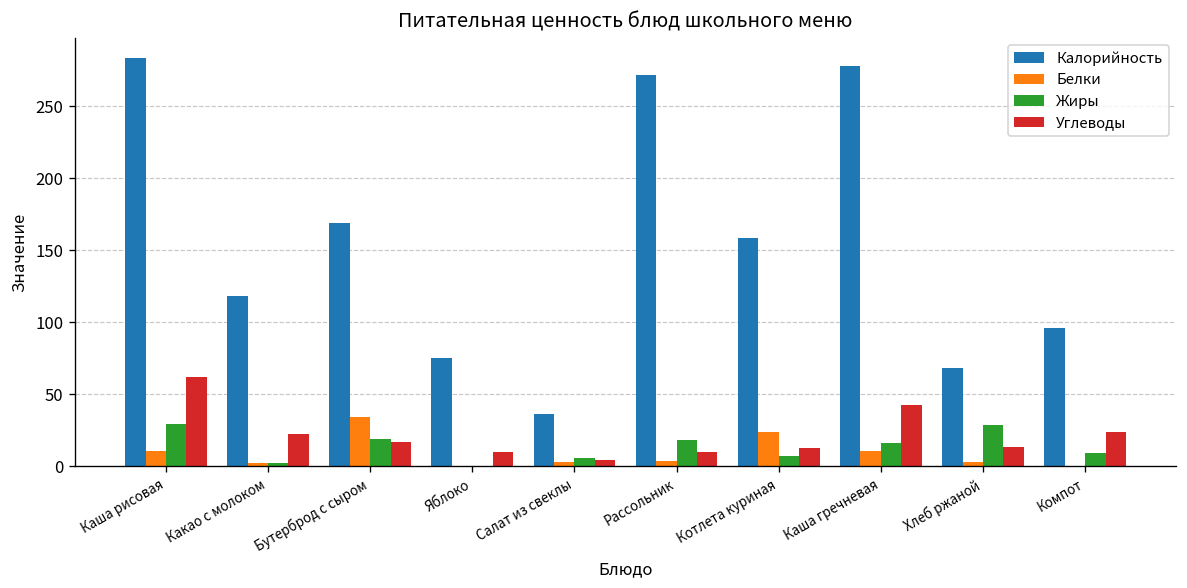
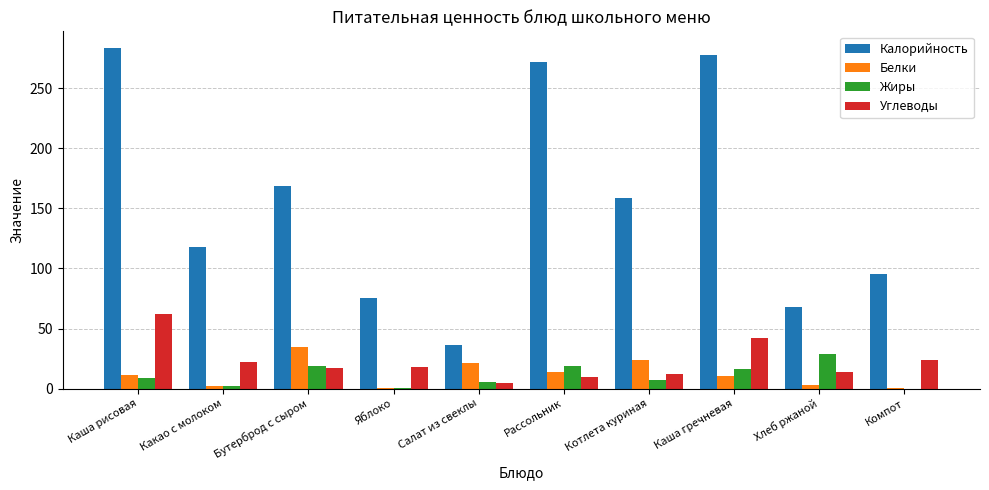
  {
    "Калорийность": {
      "Каша рисовая": 283,
      "Какао с молоком": 118,
      "Бутерброд с сыром": 169,
      "Яблоко": 75,
      "Салат из свеклы": 36,
      "Рассольник": 272,
      "Котлета куриная": 159,
      "Каша гречневая": 278,
      "Хлеб ржаной": 68,
      "Компот": 96
    },
    "Белки": {
      "Каша рисовая": 11,
      "Какао с молоком": 2,
      "Бутерброд с сыром": 34,
-     "Салат из свеклы": 3,
-     "Рассольник": 4,
+     "Салат из свеклы": 21,
+     "Рассольник": 14,
      "Котлета куриная": 24,
      "Каша гречневая": 10,
      "Хлеб ржаной": 3
    },
    "Жиры": {
-     "Каша рисовая": 29,
+     "Каша рисовая": 9,
      "Какао с молоком": 2,
      "Бутерброд с сыром": 19,
      "Салат из свеклы": 6,
      "Рассольник": 18,
      "Котлета куриная": 7,
      "Каша гречневая": 16,
      "Хлеб ржаной": 29,
-     "Компот": 9
+     "Компот": 0
    },
    "Углеводы": {
      "Каша рисовая": 62,
      "Какао с молоком": 22,
      "Бутерброд с сыром": 17,
-     "Яблоко": 10,
+     "Яблоко": 18,
      "Салат из свеклы": 4,
      "Рассольник": 10,
      "Котлета куриная": 12,
      "Каша гречневая": 43,
      "Хлеб ржаной": 13,
      "Компот": 24
    }
  }
